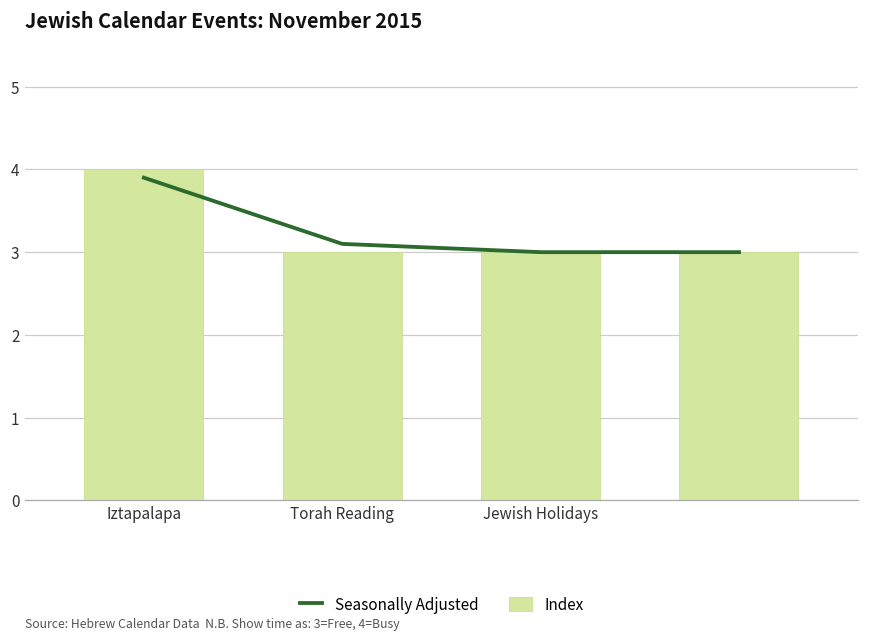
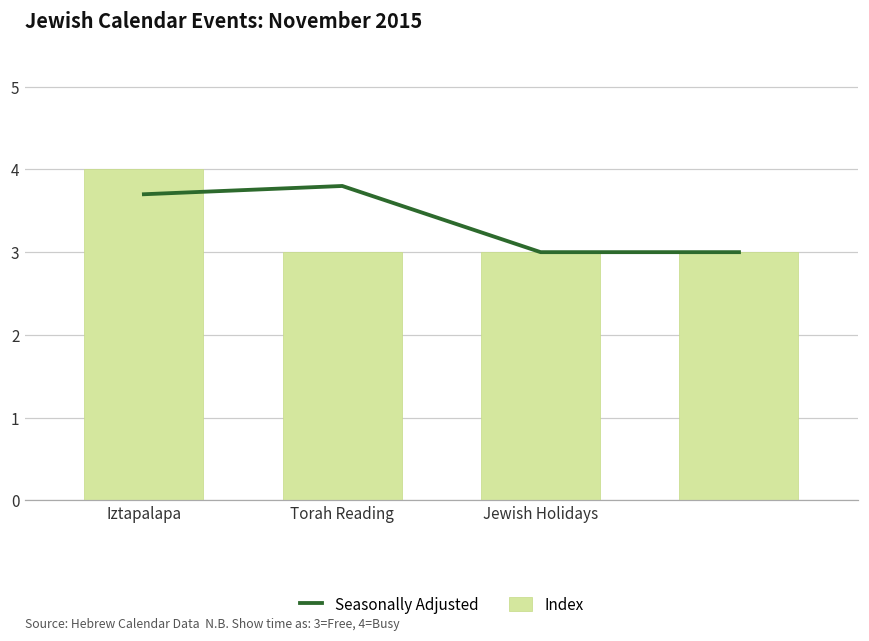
  {
    "Seasonally Adjusted": {
-     "Iztapalapa": 3.9,
-     "Torah Reading": 3.1,
+     "Iztapalapa": 3.7,
+     "Torah Reading": 3.8,
      "Jewish Holidays": 3.0
    },
    "Index": {
      "Iztapalapa": 4.0,
      "Torah Reading": 3.0,
      "Jewish Holidays": 3.0
    }
  }
